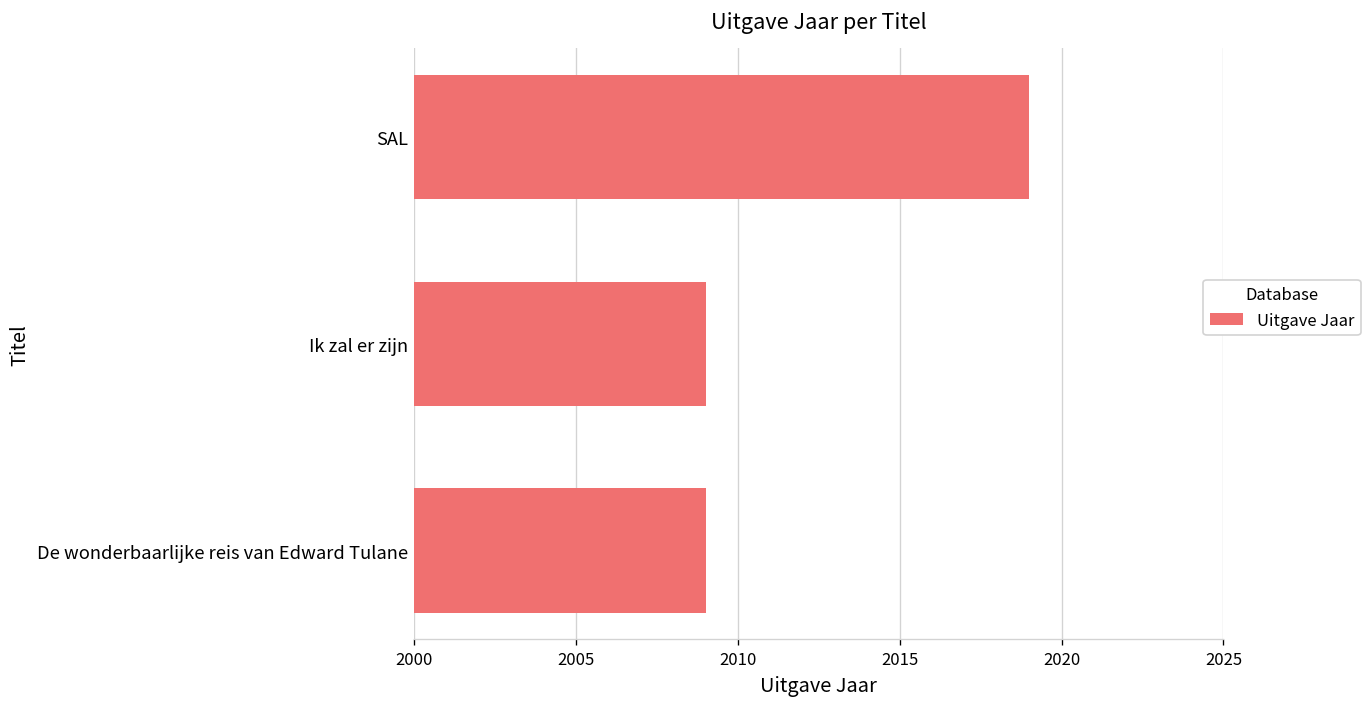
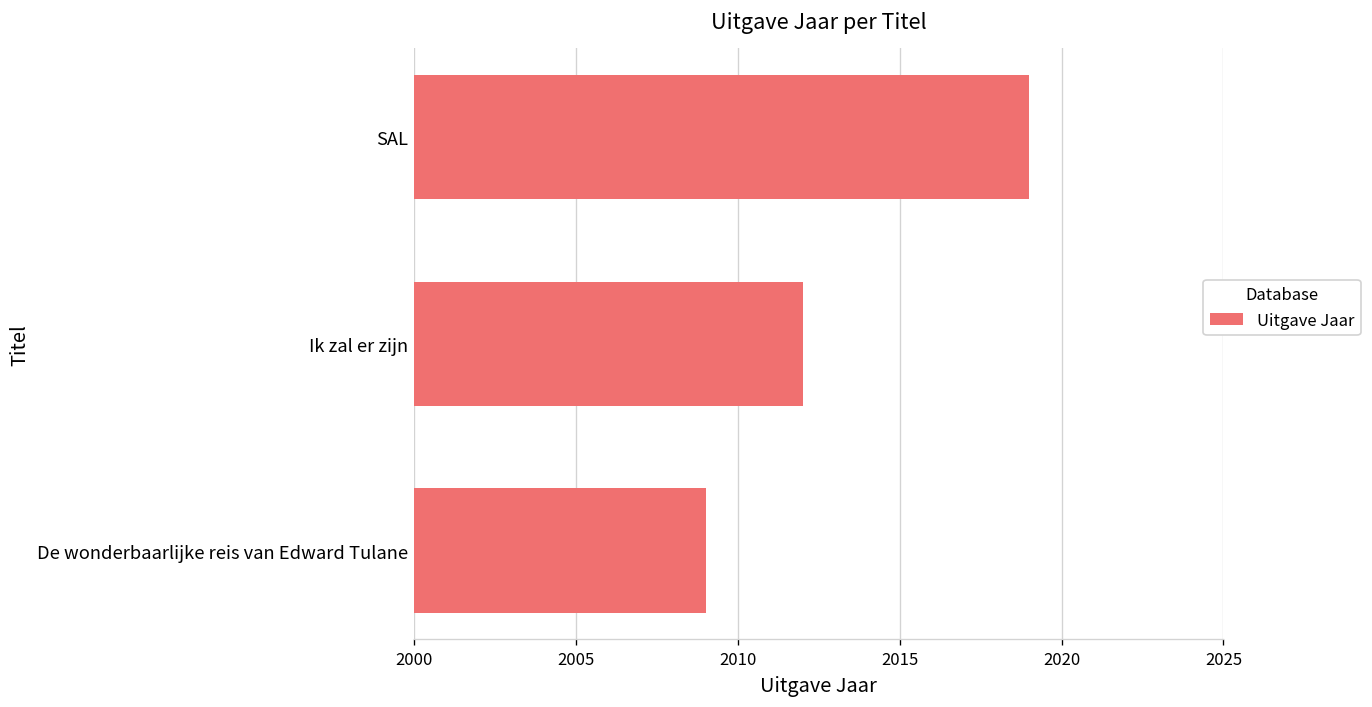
  {
    "SAL": 2019,
-   "Ik zal er zijn": 2009,
+   "Ik zal er zijn": 2012,
    "De wonderbaarlijke reis van Edward Tulane": 2009
  }
